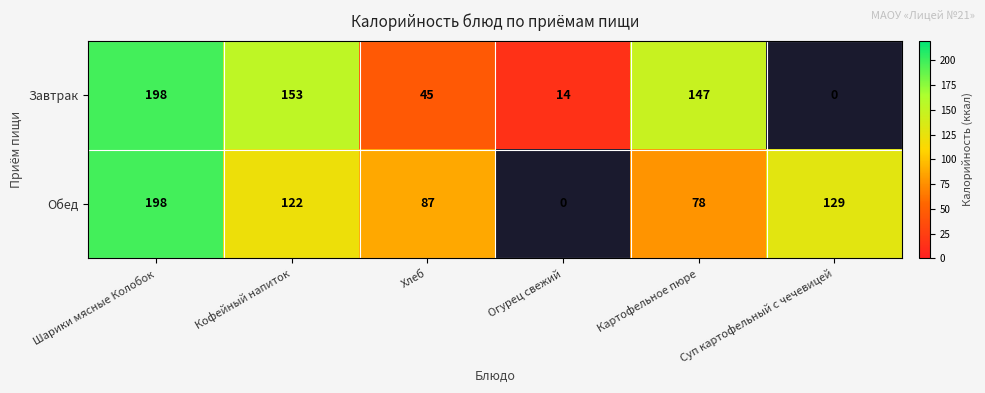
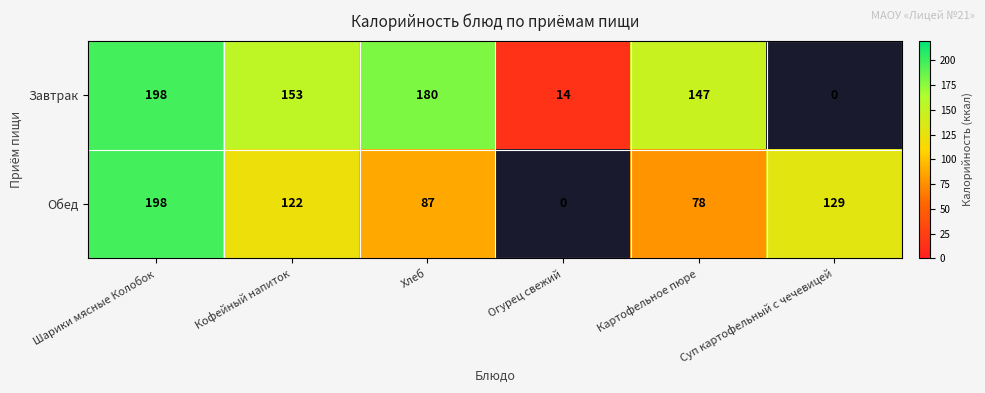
  {
    "Завтрак": {
      "Шарики мясные Колобок": 198,
      "Кофейный напиток": 153,
-     "Хлеб": 45,
+     "Хлеб": 180,
      "Огурец свежий": 14,
      "Картофельное пюре": 147
    },
    "Обед": {
      "Шарики мясные Колобок": 198,
      "Кофейный напиток": 122,
      "Хлеб": 87,
      "Картофельное пюре": 78,
      "Суп картофельный с чечевицей": 129
    }
  }
